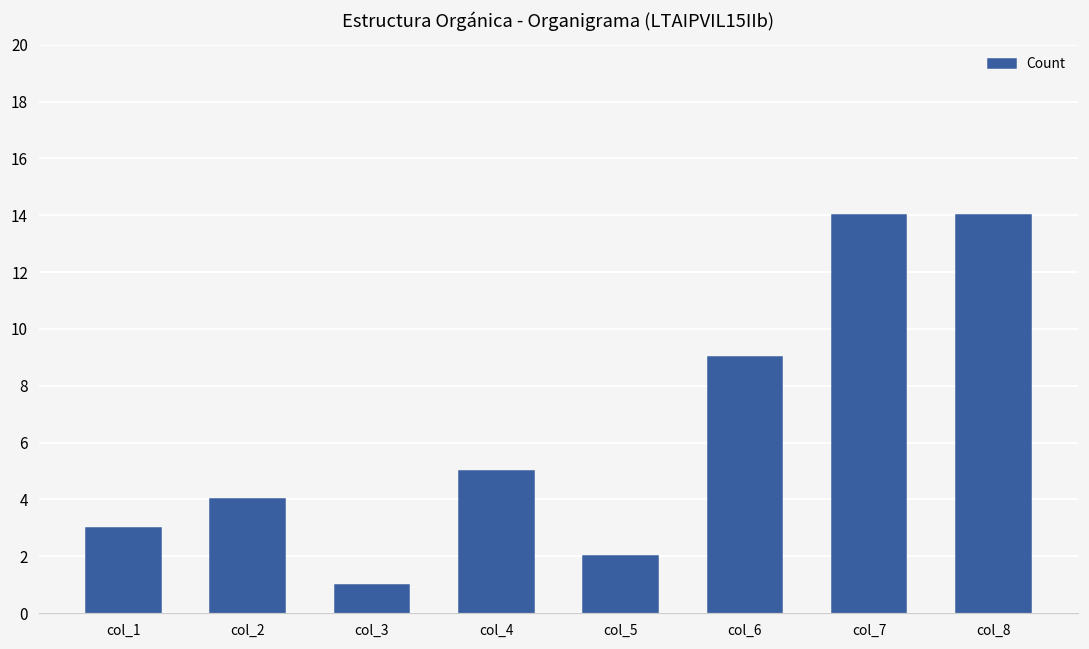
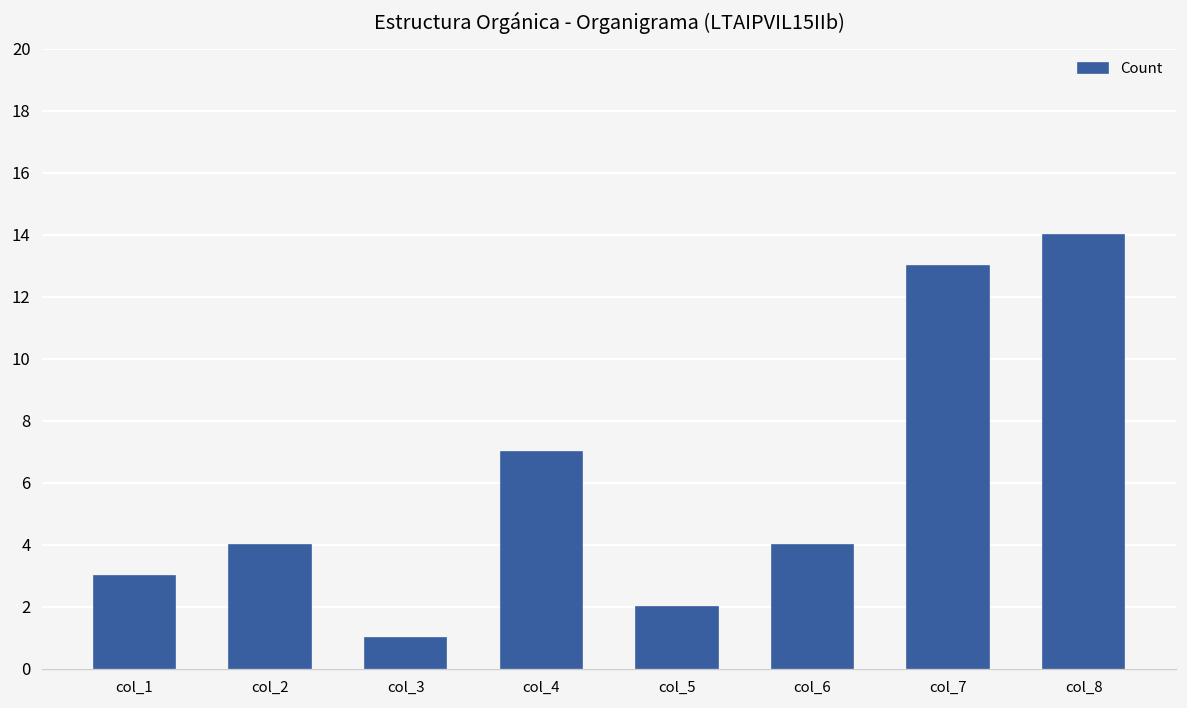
  {
    "col_1": 3,
    "col_2": 4,
    "col_3": 1,
-   "col_4": 5,
+   "col_4": 7,
    "col_5": 2,
-   "col_6": 9,
-   "col_7": 14,
+   "col_6": 4,
+   "col_7": 13,
    "col_8": 14
  }
